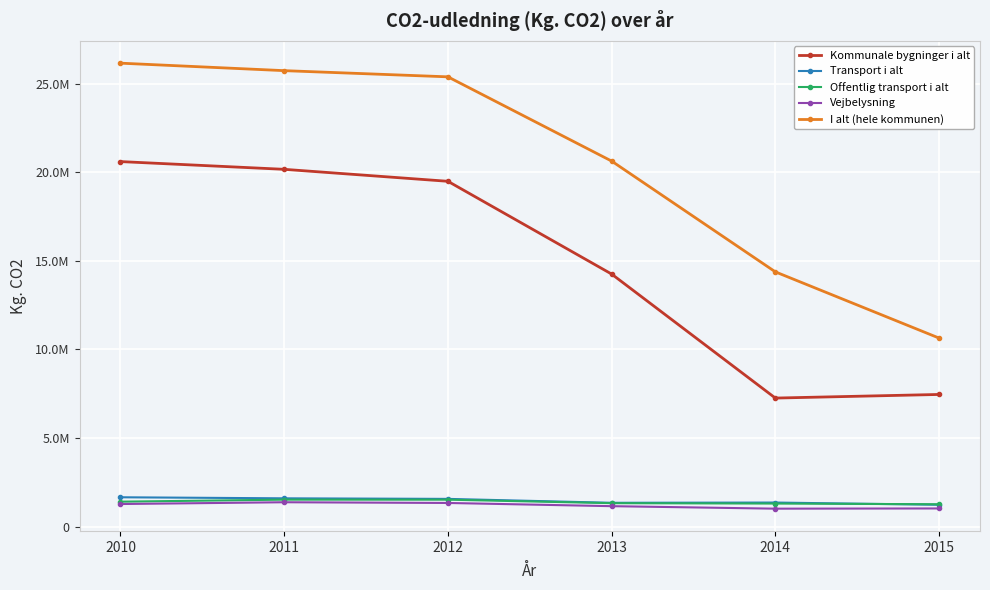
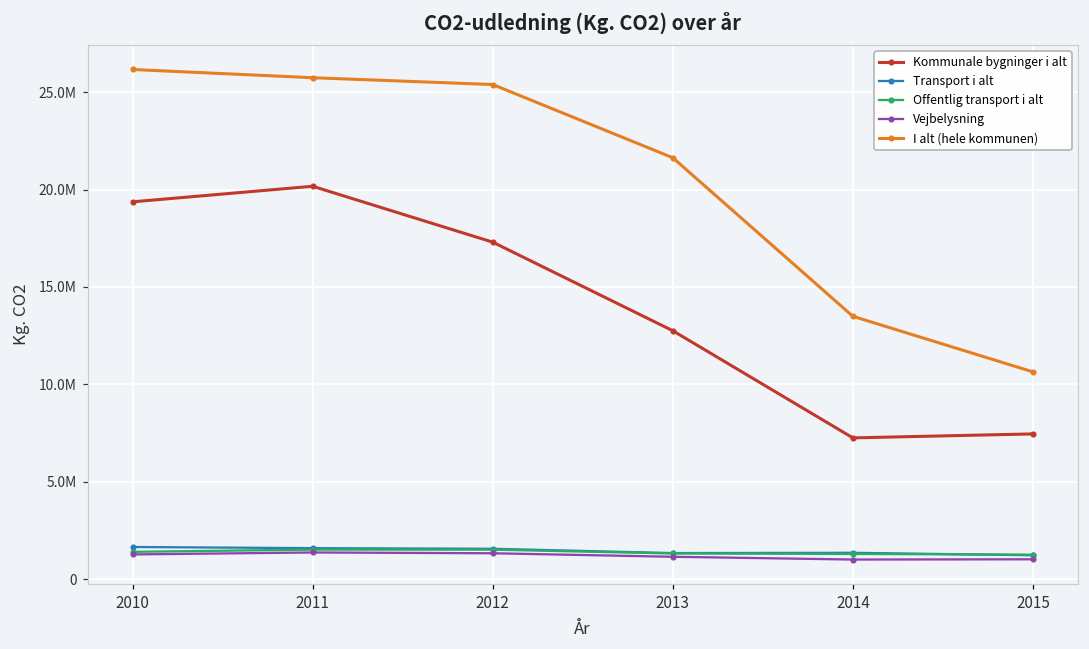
  {
    "Kommunale bygninger i alt": {
-     "2010": 20600000,
+     "2010": 19400000,
      "2011": 20200000,
-     "2012": 19500000,
-     "2013": 14300000,
+     "2012": 17300000,
+     "2013": 12800000,
      "2014": 7300000,
      "2015": 7500000
    },
    "Transport i alt": {
      "2010": 1700000
    },
    "Vejbelysning": {
      "2011": 1400000,
      "2012": 1300000,
      "2013": 1200000,
      "2014": 1000000,
      "2015": 1000000
    },
    "I alt (hele kommunen)": {
      "2010": 26200000,
      "2011": 25700000,
      "2012": 25400000,
-     "2013": 20600000,
-     "2014": 14400000,
+     "2013": 21600000,
+     "2014": 13500000,
      "2015": 10600000
    }
  }
